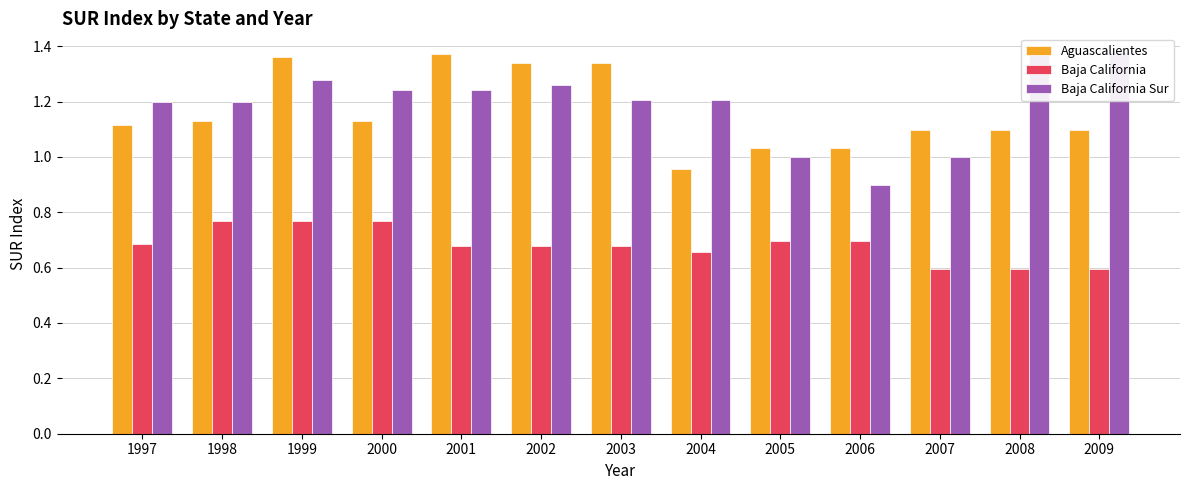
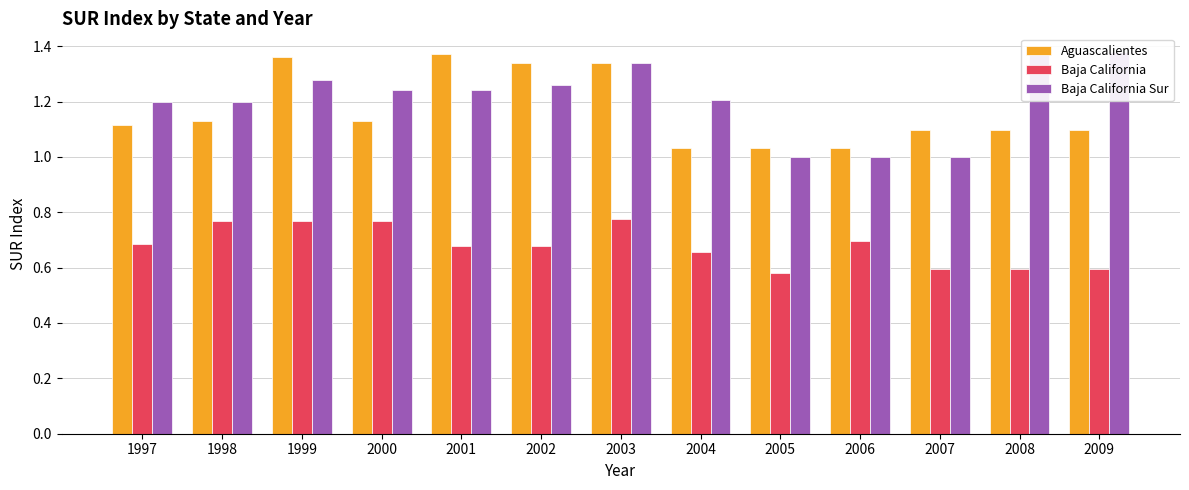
  {
    "Aguascalientes": {
      "1997": 1.12,
      "1998": 1.13,
      "1999": 1.36,
      "2000": 1.13,
      "2001": 1.37,
      "2002": 1.34,
      "2003": 1.34,
-     "2004": 0.96,
+     "2004": 1.03,
      "2005": 1.03,
      "2006": 1.03,
      "2007": 1.10,
      "2008": 1.10,
      "2009": 1.10
    },
    "Baja California": {
      "1997": 0.68,
      "1998": 0.77,
      "1999": 0.77,
      "2000": 0.77,
      "2001": 0.68,
      "2002": 0.68,
-     "2003": 0.68,
+     "2003": 0.78,
      "2004": 0.66,
-     "2005": 0.69,
+     "2005": 0.58,
      "2006": 0.69,
      "2007": 0.59,
      "2008": 0.59,
      "2009": 0.59
    },
    "Baja California Sur": {
      "1997": 1.20,
      "1998": 1.20,
      "1999": 1.28,
      "2000": 1.24,
      "2001": 1.24,
      "2002": 1.26,
-     "2003": 1.21,
+     "2003": 1.34,
      "2004": 1.21,
      "2005": 1.00,
-     "2006": 0.9,
+     "2006": 1.0,
      "2007": 1.00
    }
  }
